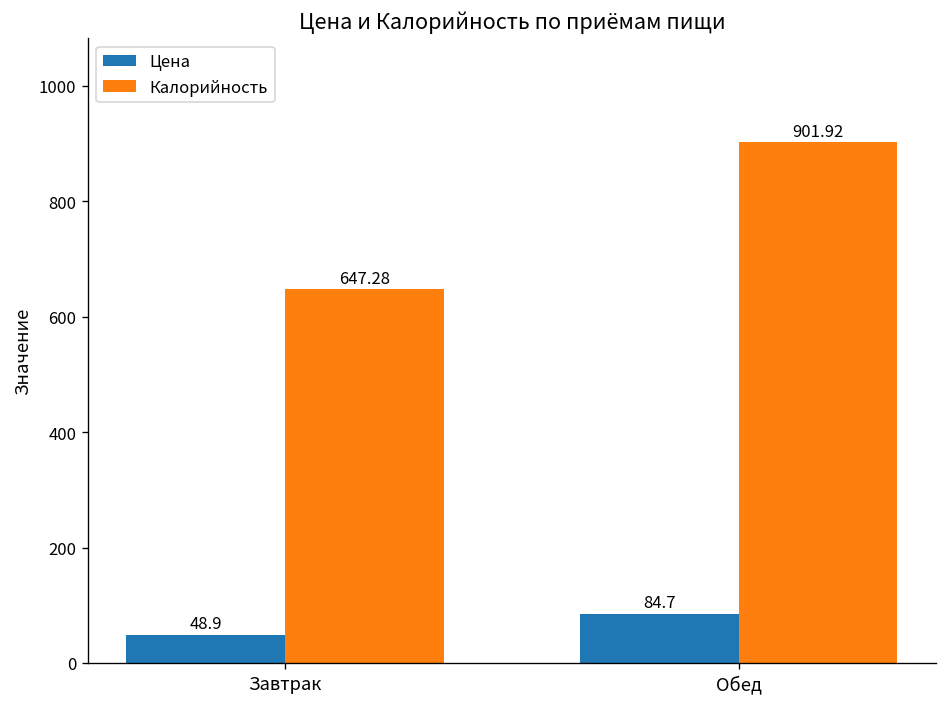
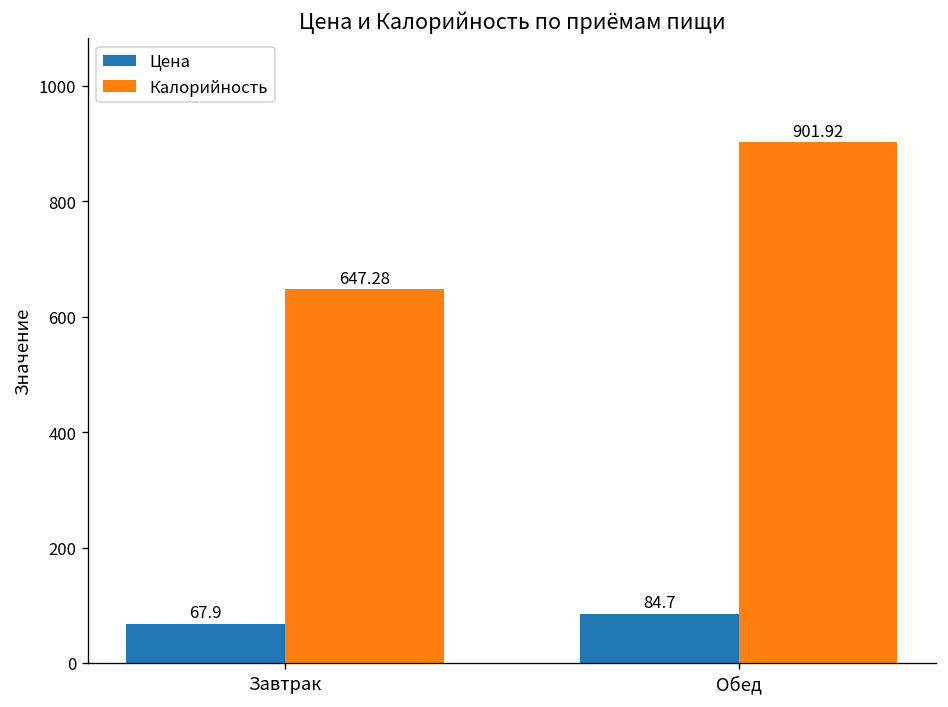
  {
    "Цена": {
-     "Завтрак": 48.9,
+     "Завтрак": 67.9,
      "Обед": 84.7
    },
    "Калорийность": {
      "Завтрак": 647.28,
      "Обед": 901.92
    }
  }
